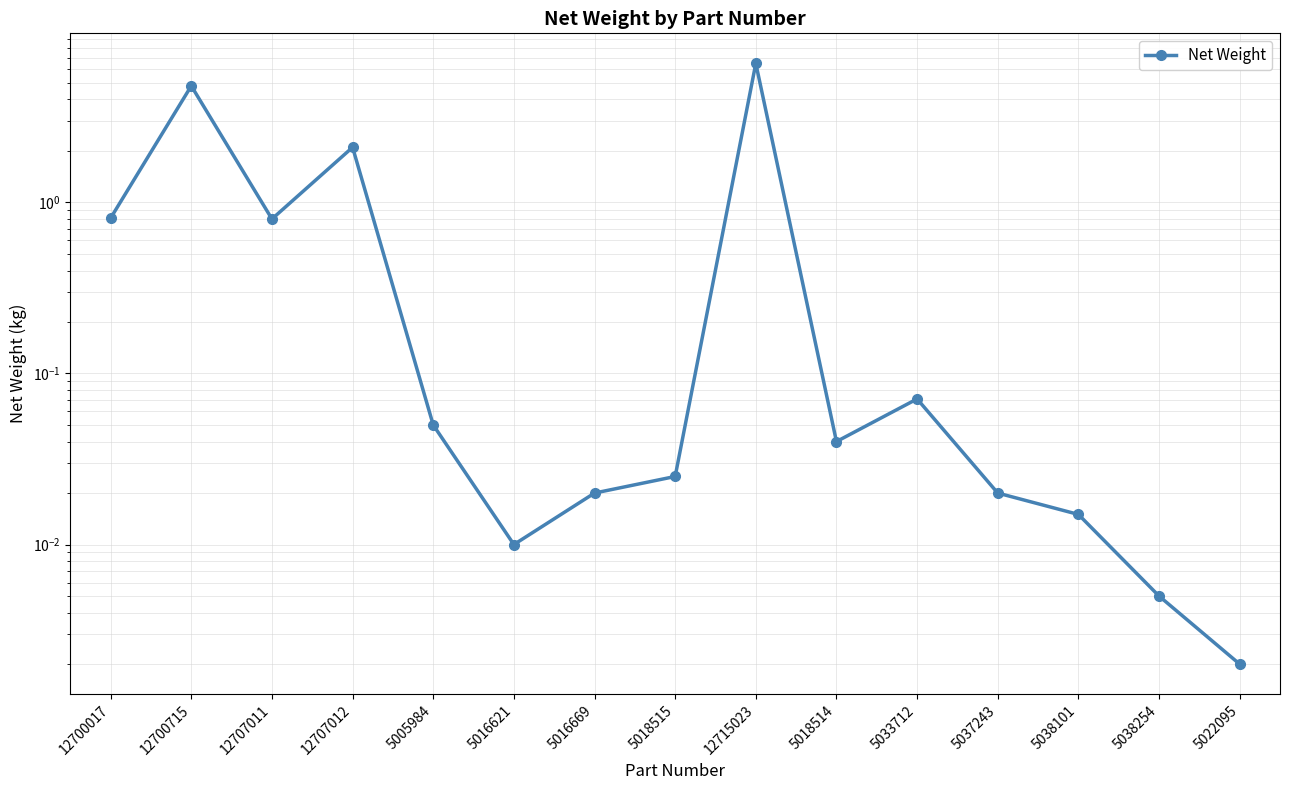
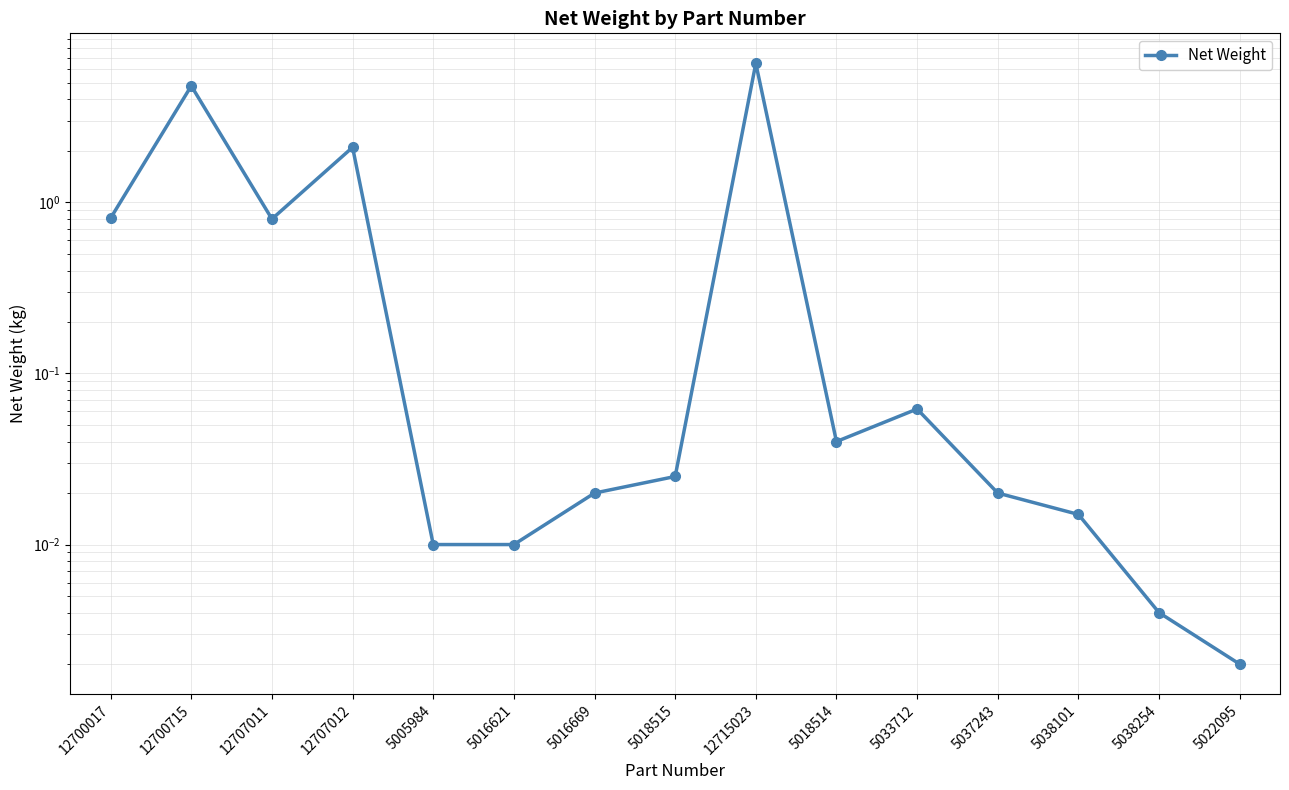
  {
    "12700017": 0.8,
    "12700715": 4.8,
    "12707011": 0.8,
    "12707012": 2.1,
-   "5005984": 0.05,
+   "5005984": 0.01,
    "5016621": 0.010,
    "5016669": 0.020,
    "5018515": 0.025,
    "12715023": 6.5,
    "5018514": 0.040,
-   "5033712": 0.071,
+   "5033712": 0.062,
    "5037243": 0.020,
    "5038101": 0.015,
-   "5038254": 0.005,
+   "5038254": 0.004,
    "5022095": 0.002
  }
